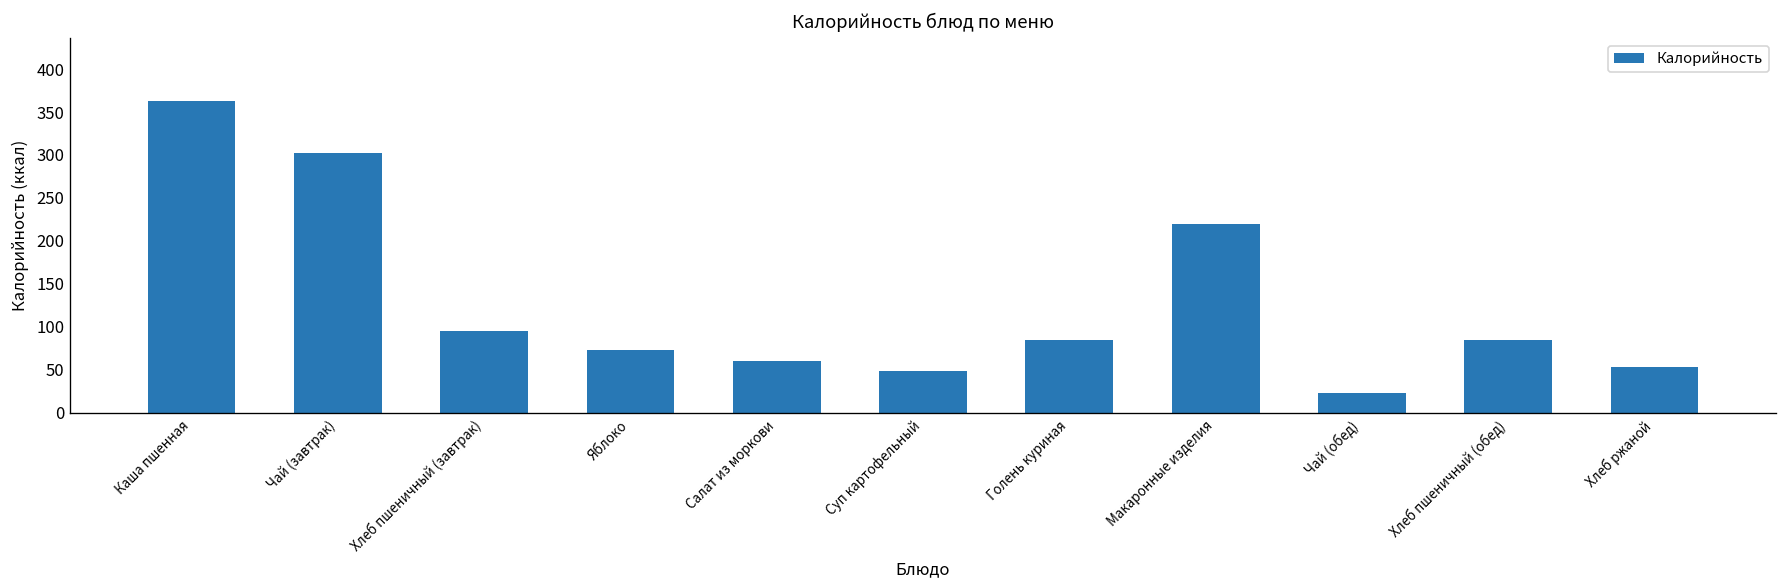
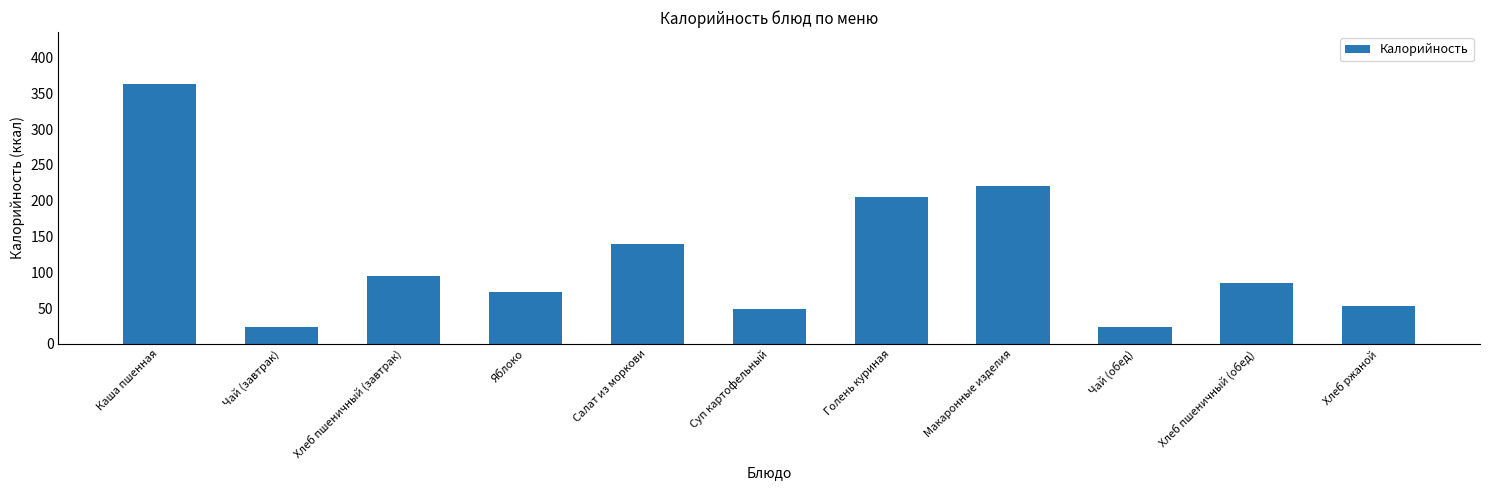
  {
    "Каша пшенная": 360,
-   "Чай (завтрак)": 300,
+   "Чай (завтрак)": 20,
    "Хлеб пшеничный (завтрак)": 100,
    "Яблоко": 70,
-   "Салат из моркови": 60,
+   "Салат из моркови": 140,
    "Суп картофельный": 50,
-   "Голень куриная": 90,
+   "Голень куриная": 210,
    "Макаронные изделия": 220,
    "Чай (обед)": 20,
    "Хлеб пшеничный (обед)": 90,
    "Хлеб ржаной": 50
  }
